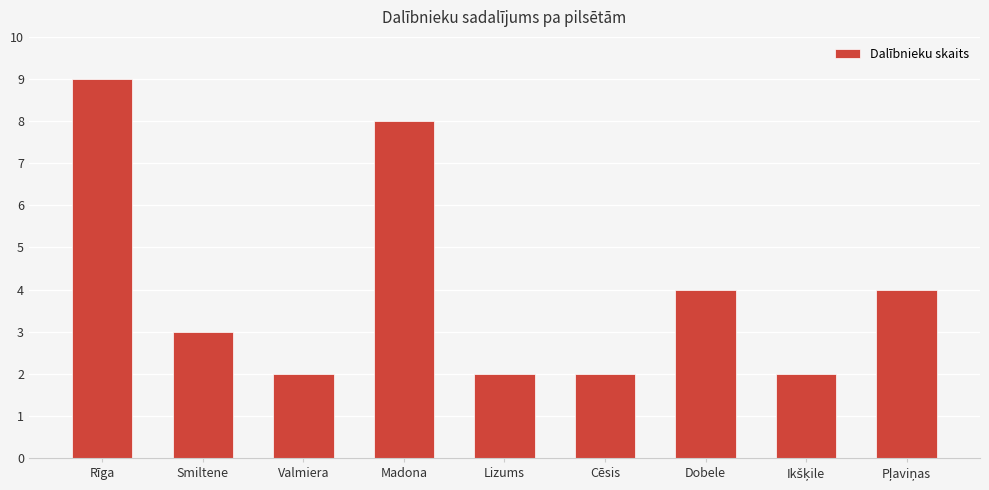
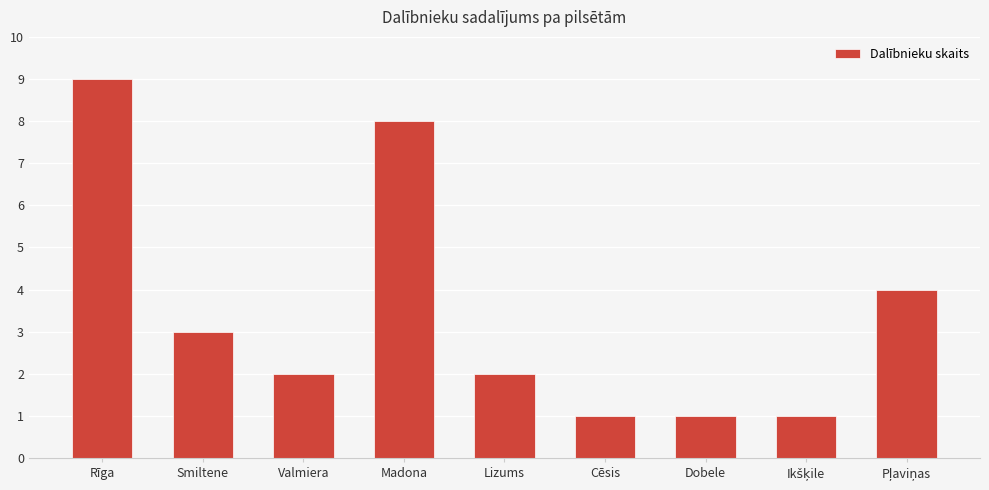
  {
    "Rīga": 9,
    "Smiltene": 3,
    "Valmiera": 2,
    "Madona": 8,
    "Lizums": 2,
-   "Cēsis": 2,
-   "Dobele": 4,
-   "Ikšķile": 2,
+   "Cēsis": 1,
+   "Dobele": 1,
+   "Ikšķile": 1,
    "Pļaviņas": 4
  }
